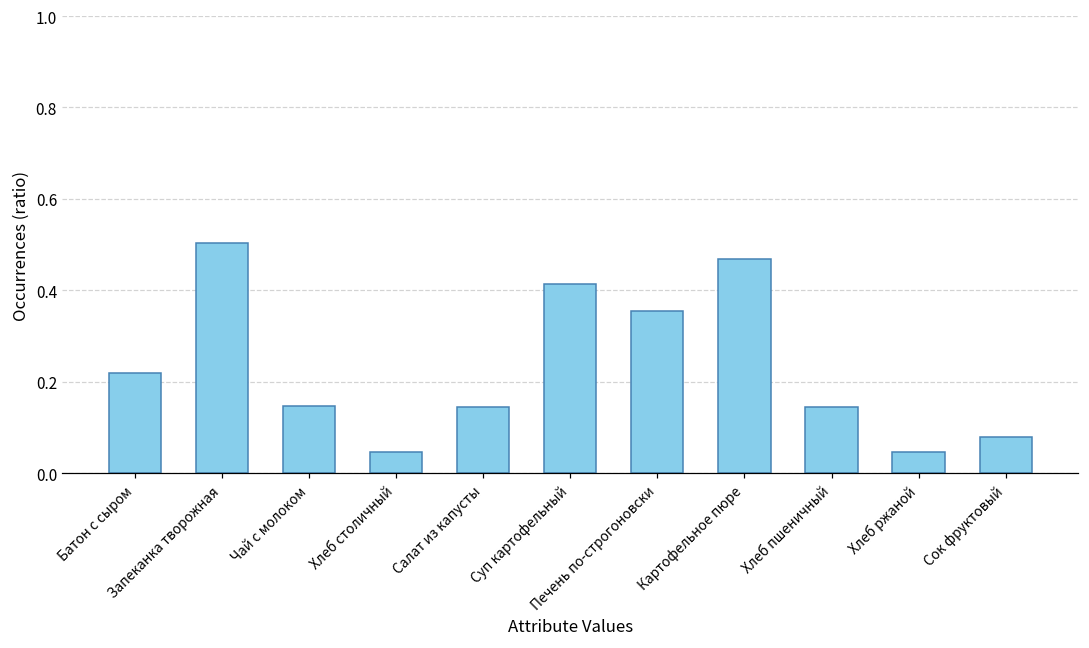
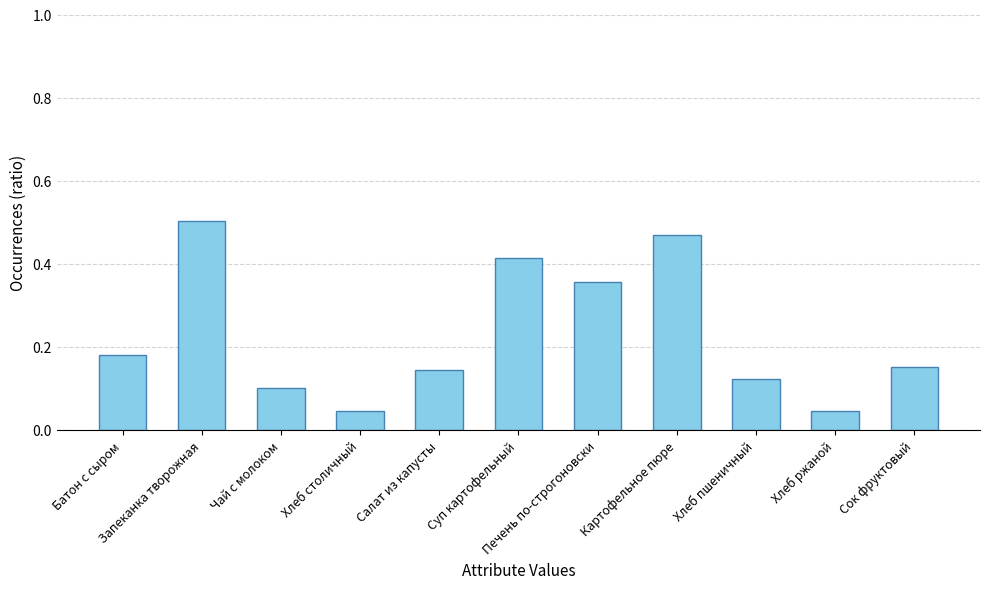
  {
-   "Батон с сыром": 0.22,
+   "Батон с сыром": 0.18,
    "Запеканка творожная": 0.50,
-   "Чай с молоком": 0.15,
+   "Чай с молоком": 0.10,
    "Хлеб столичный": 0.05,
    "Салат из капусты": 0.14,
    "Суп картофельный": 0.41,
    "Печень по-строгоновски": 0.36,
    "Картофельное пюре": 0.47,
-   "Хлеб пшеничный": 0.15,
+   "Хлеб пшеничный": 0.12,
    "Хлеб ржаной": 0.05,
-   "Сок фруктовый": 0.08
+   "Сок фруктовый": 0.15
  }
